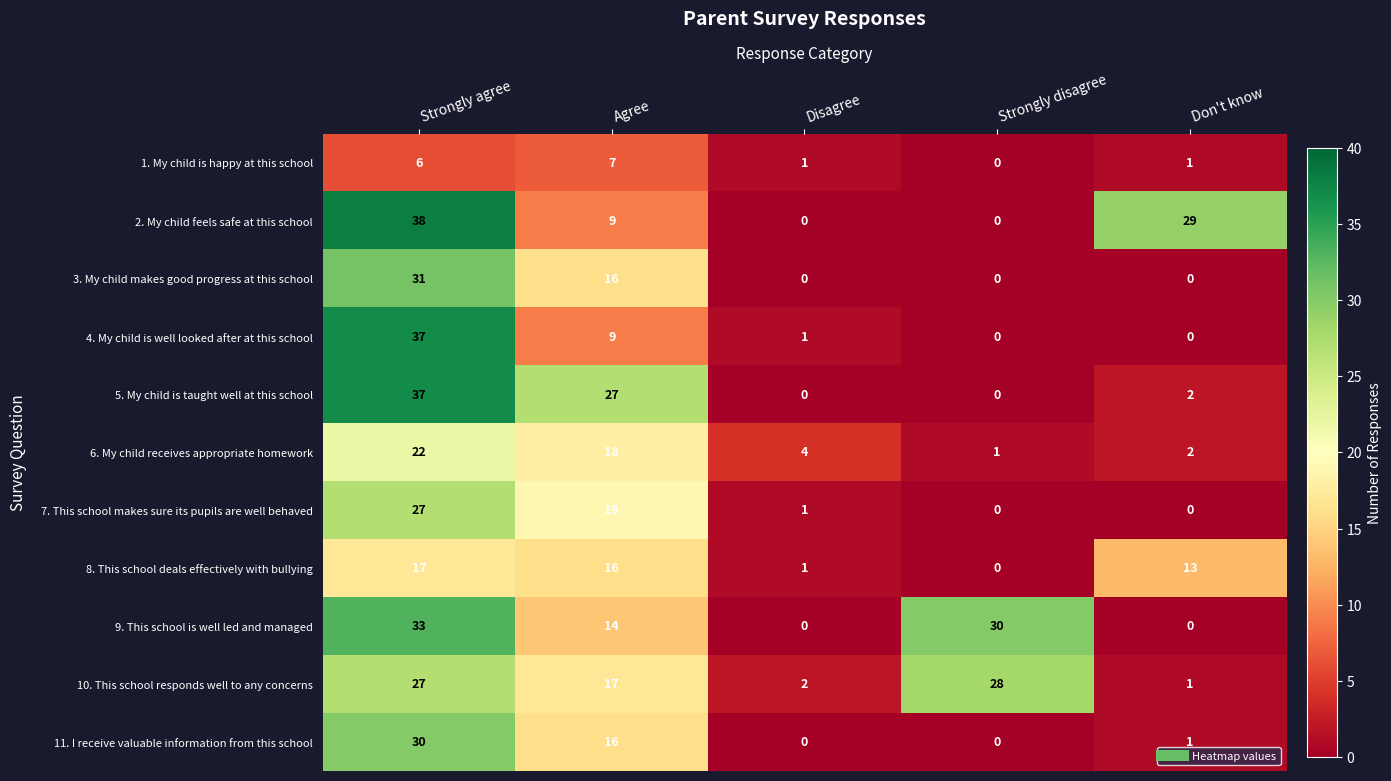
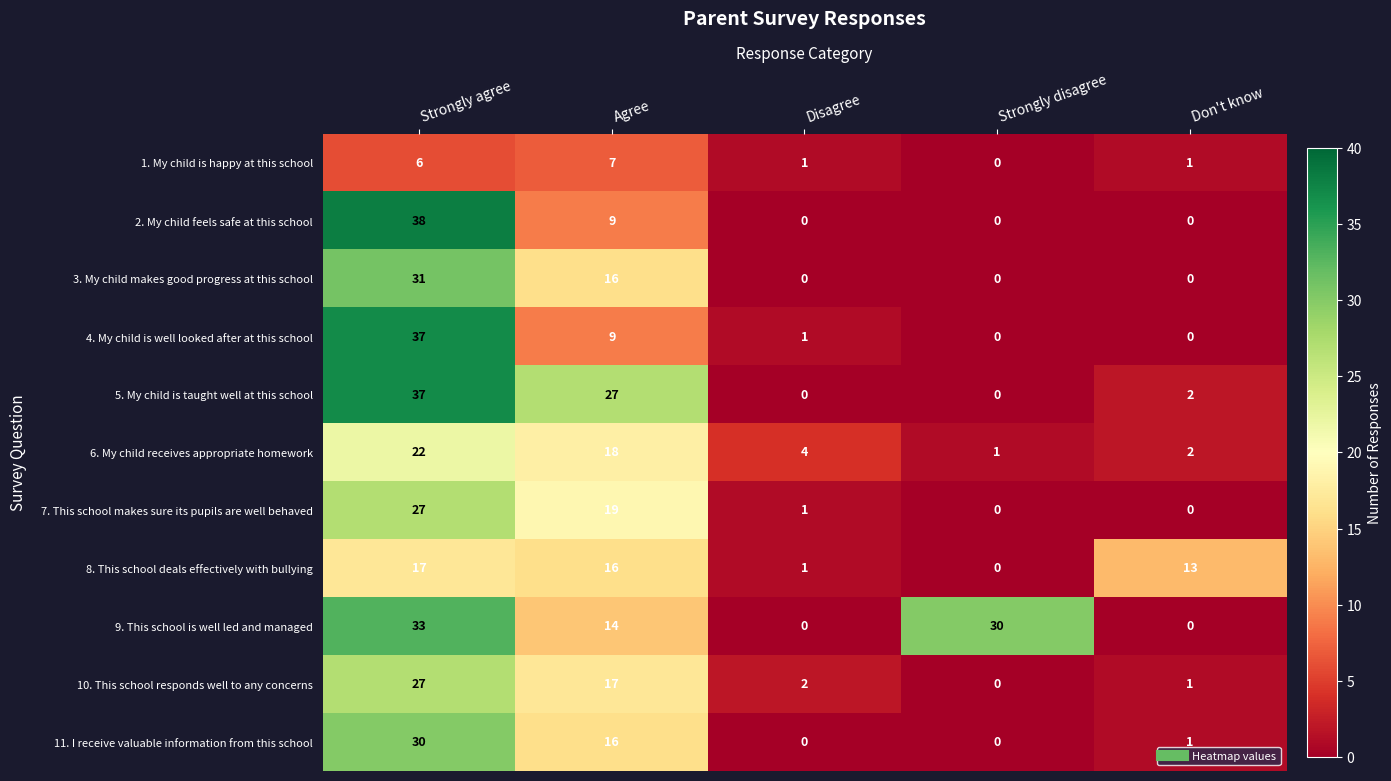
  {
    "1. My child is happy at this school": {
      "Strongly agree": 6,
      "Agree": 7,
      "Disagree": 1,
      "Strongly disagree": 0,
      "Don't know": 1
    },
    "2. My child feels safe at this school": {
      "Strongly agree": 38,
      "Agree": 9,
      "Disagree": 0,
      "Strongly disagree": 0,
-     "Don't know": 29
+     "Don't know": 0
    },
    "3. My child makes good progress at this school": {
      "Strongly agree": 31,
      "Agree": 16,
      "Disagree": 0,
      "Strongly disagree": 0,
      "Don't know": 0
    },
    "4. My child is well looked after at this school": {
      "Strongly agree": 37,
      "Agree": 9,
      "Disagree": 1,
      "Strongly disagree": 0,
      "Don't know": 0
    },
    "5. My child is taught well at this school": {
      "Strongly agree": 37,
      "Agree": 27,
      "Disagree": 0,
      "Strongly disagree": 0,
      "Don't know": 2
    },
    "6. My child receives appropriate homework": {
      "Strongly agree": 22,
      "Agree": 18,
      "Disagree": 4,
      "Strongly disagree": 1,
      "Don't know": 2
    },
    "7. This school makes sure its pupils are well behaved": {
      "Strongly agree": 27,
      "Agree": 19,
      "Disagree": 1,
      "Strongly disagree": 0,
      "Don't know": 0
    },
    "8. This school deals effectively with bullying": {
      "Strongly agree": 17,
      "Agree": 16,
      "Disagree": 1,
      "Strongly disagree": 0,
      "Don't know": 13
    },
    "9. This school is well led and managed": {
      "Strongly agree": 33,
      "Agree": 14,
      "Disagree": 0,
      "Strongly disagree": 30,
      "Don't know": 0
    },
    "10. This school responds well to any concerns": {
      "Strongly agree": 27,
      "Agree": 17,
      "Disagree": 2,
-     "Strongly disagree": 28,
+     "Strongly disagree": 0,
      "Don't know": 1
    },
    "11. I receive valuable information from this school": {
      "Strongly agree": 30,
      "Agree": 16,
      "Disagree": 0,
      "Strongly disagree": 0
    }
  }
